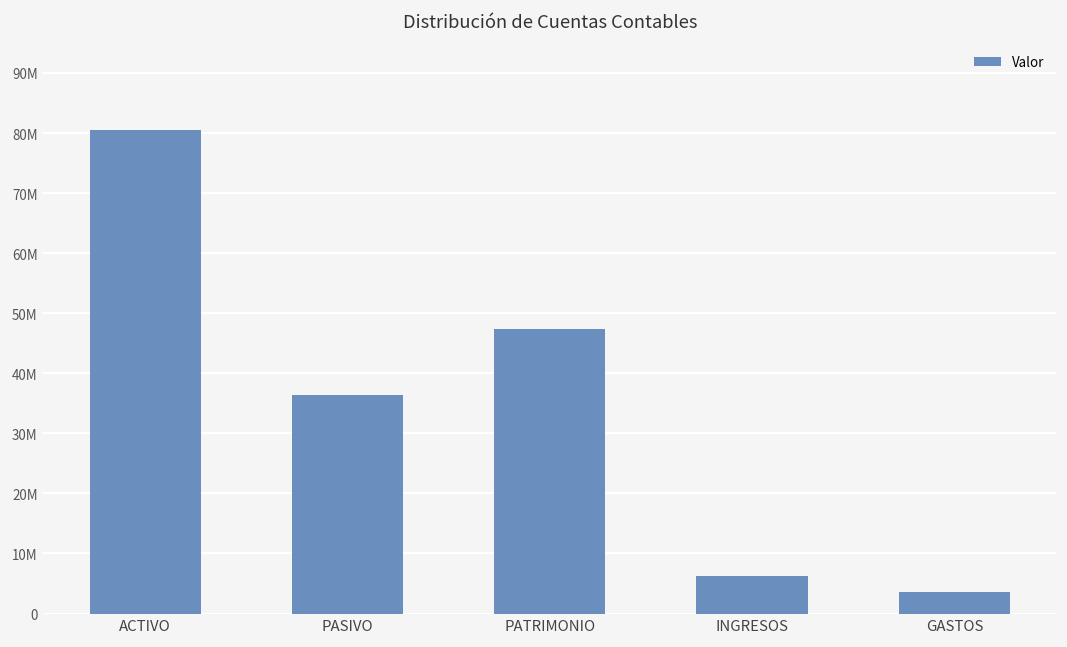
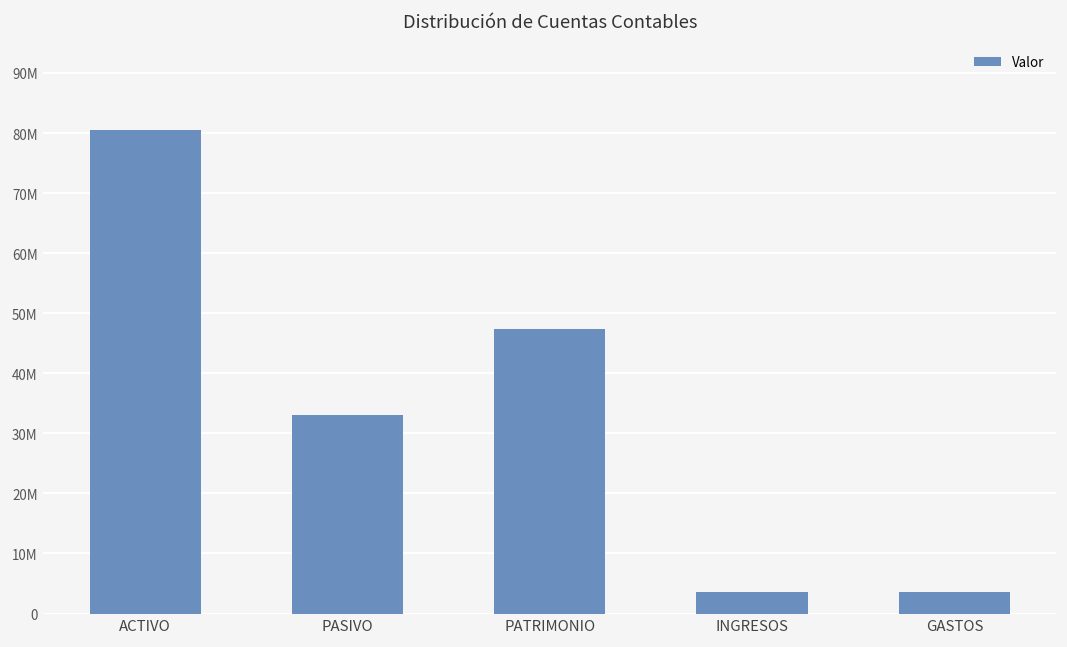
  {
    "ACTIVO": 80000000,
-   "PASIVO": 36000000,
+   "PASIVO": 33000000,
    "PATRIMONIO": 47000000,
-   "INGRESOS": 6000000,
+   "INGRESOS": 4000000,
    "GASTOS": 4000000
  }
